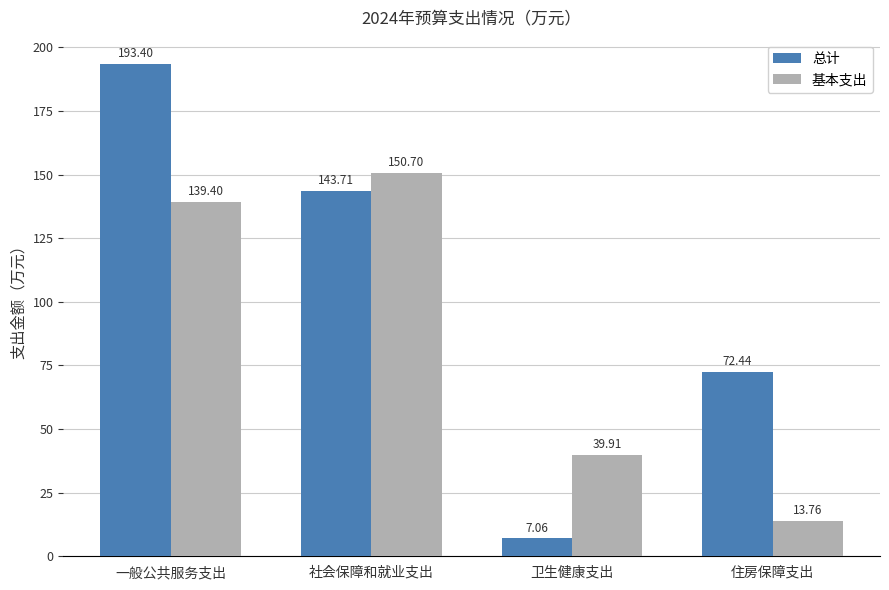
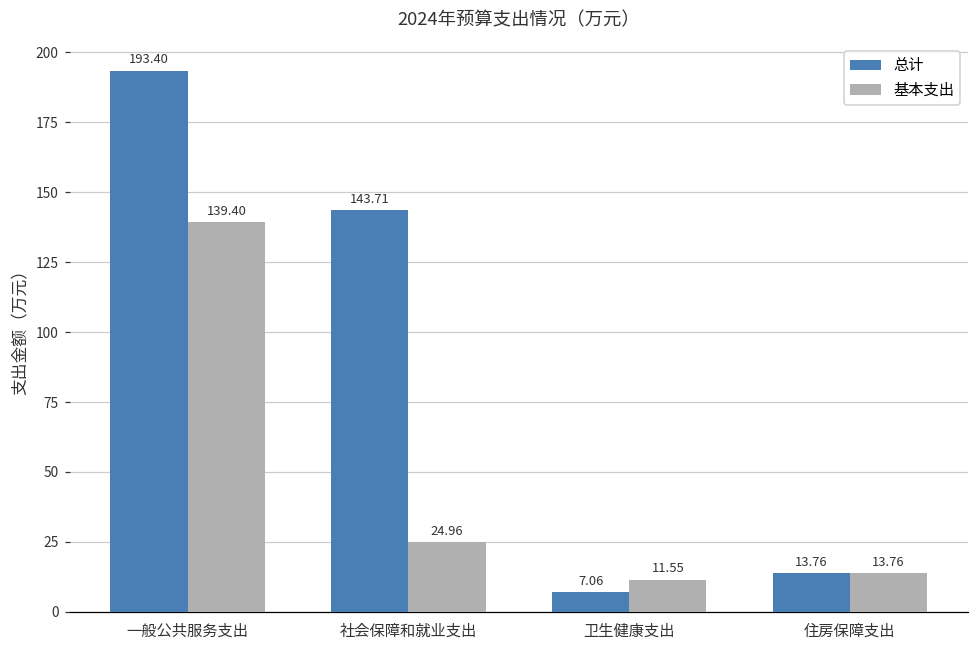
  {
    "总计": {
      "一般公共服务支出": 193.40,
      "社会保障和就业支出": 143.71,
      "卫生健康支出": 7.06,
-     "住房保障支出": 72.44
+     "住房保障支出": 13.76
    },
    "基本支出": {
      "一般公共服务支出": 139.40,
-     "社会保障和就业支出": 150.70,
-     "卫生健康支出": 39.91,
+     "社会保障和就业支出": 24.96,
+     "卫生健康支出": 11.55,
      "住房保障支出": 13.76
    }
  }
